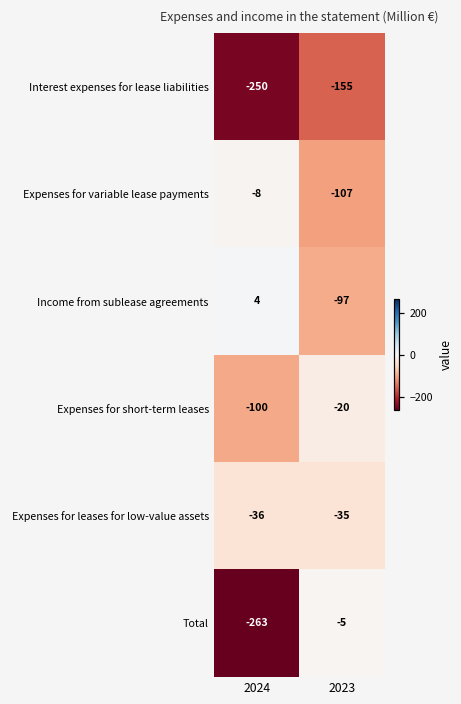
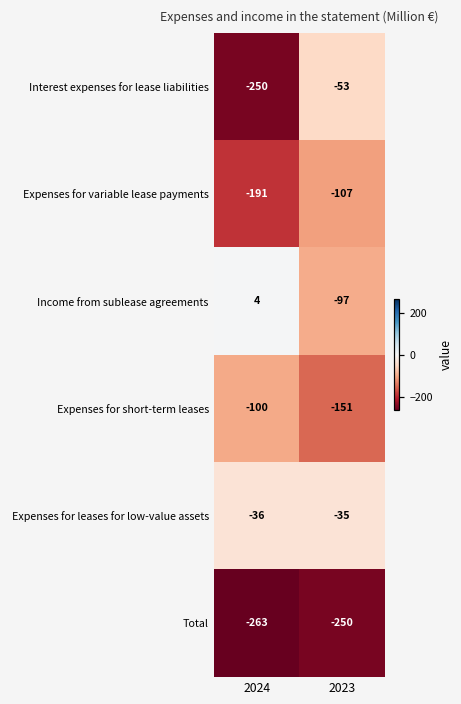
  {
    "Interest expenses for lease liabilities": {
      "2024": -250,
-     "2023": -155
+     "2023": -53
    },
    "Expenses for variable lease payments": {
-     "2024": -8,
+     "2024": -191,
      "2023": -107
    },
    "Income from sublease agreements": {
      "2024": 4,
      "2023": -97
    },
    "Expenses for short-term leases": {
      "2024": -100,
-     "2023": -20
+     "2023": -151
    },
    "Expenses for leases for low-value assets": {
      "2024": -36,
      "2023": -35
    },
    "Total": {
      "2024": -263,
-     "2023": -5
+     "2023": -250
    }
  }
